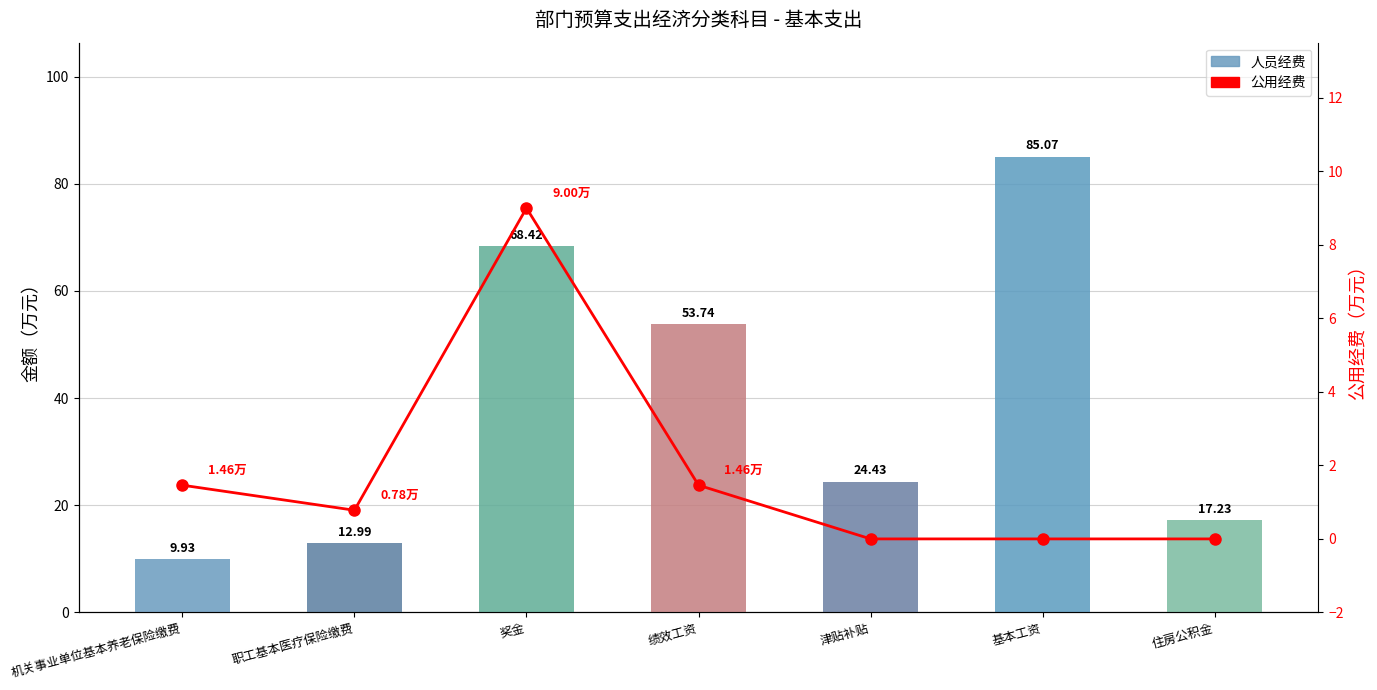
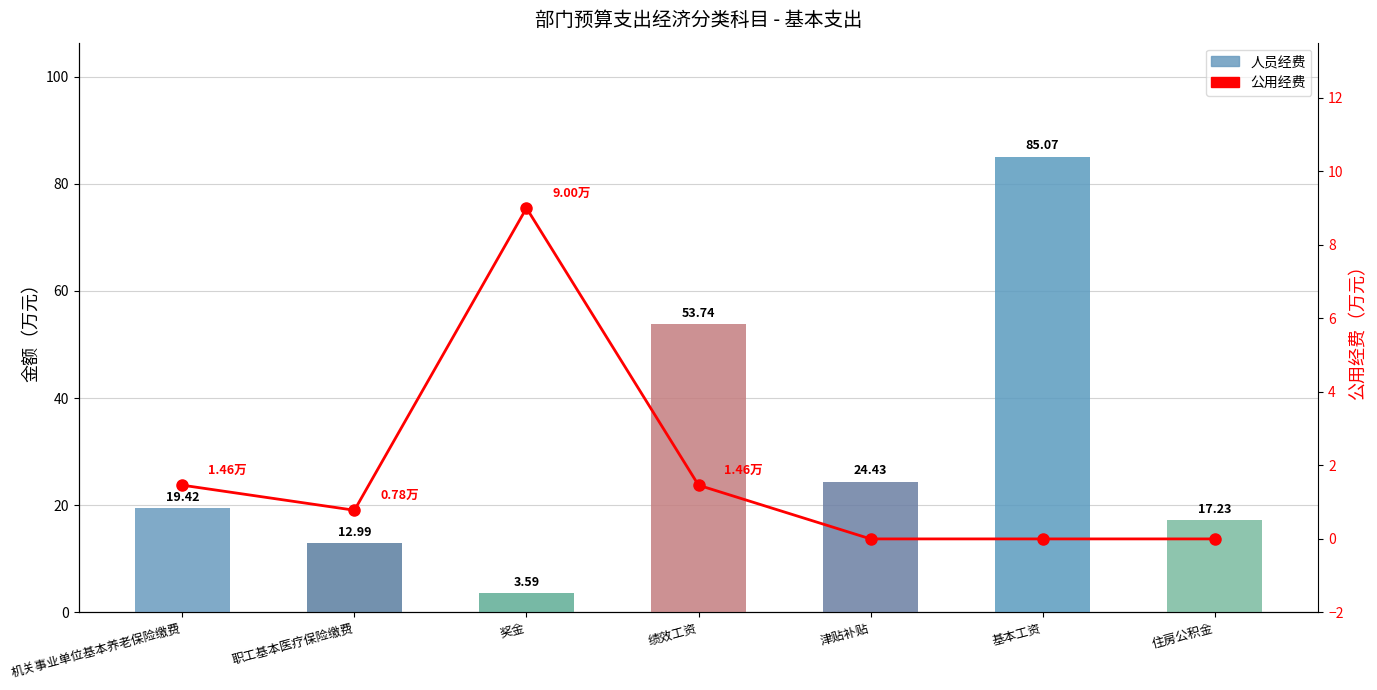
  {
    "人员经费": {
-     "机关事业单位基本养老保险缴费": 9.93,
+     "机关事业单位基本养老保险缴费": 19.42,
      "职工基本医疗保险缴费": 12.99,
-     "奖金": 68.42,
+     "奖金": 3.59,
      "绩效工资": 53.74,
      "津贴补贴": 24.43,
      "基本工资": 85.07,
      "住房公积金": 17.23
    }
  }
